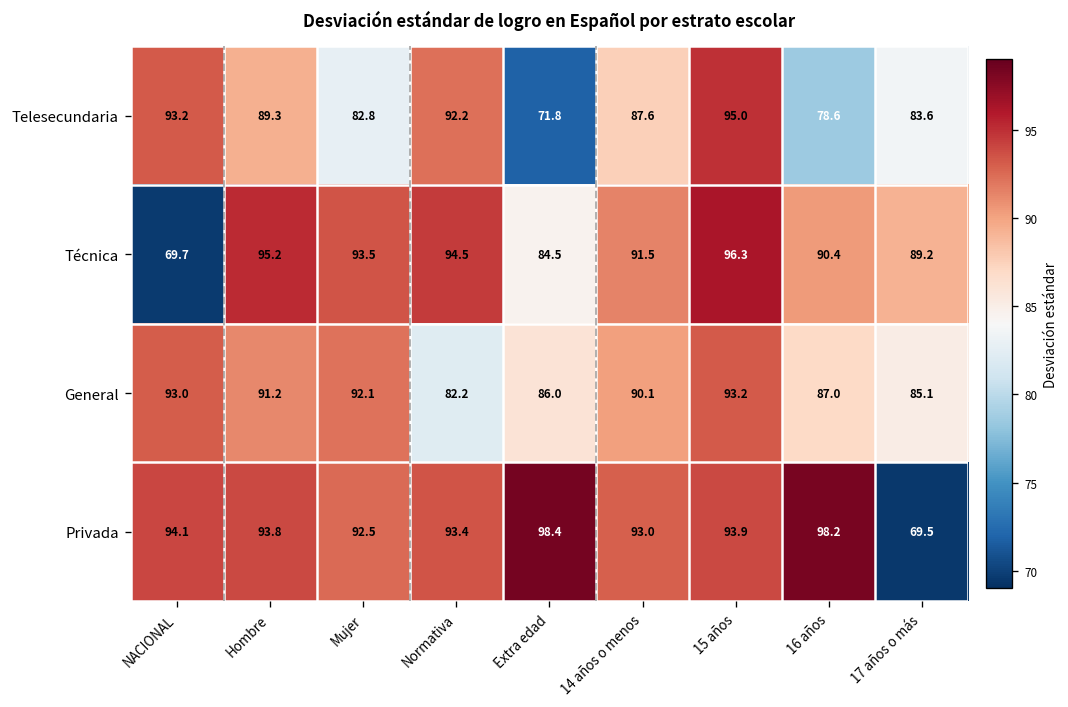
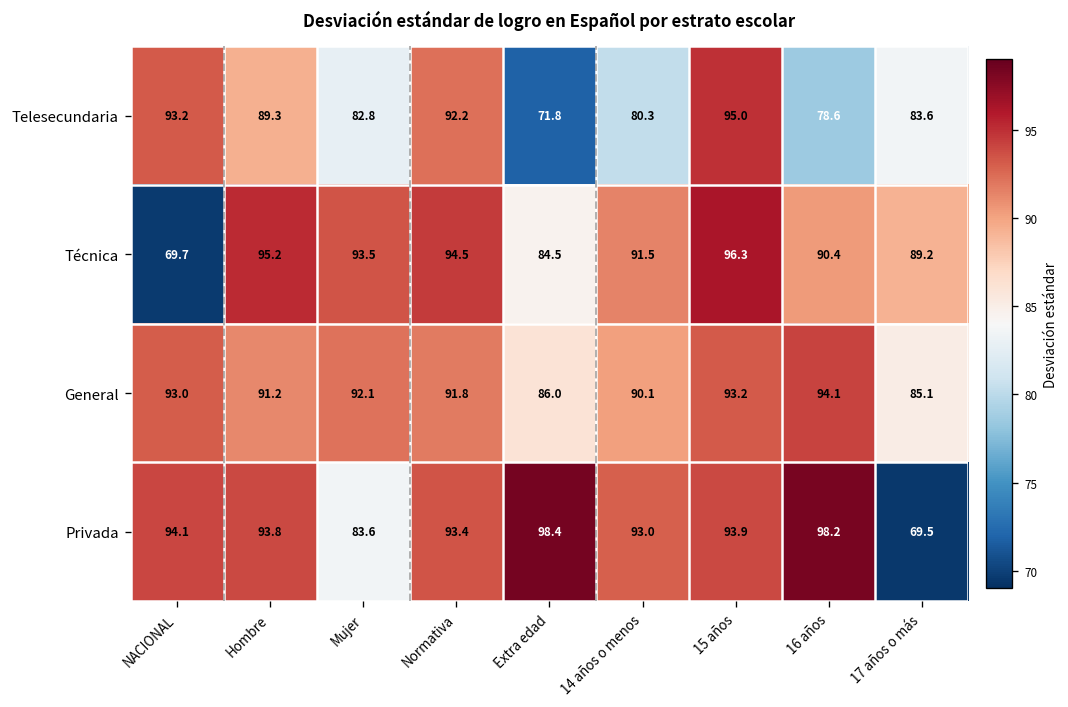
  {
    "Telesecundaria": {
      "NACIONAL": 93.2,
      "Hombre": 89.3,
      "Mujer": 82.8,
      "Normativa": 92.2,
      "Extra edad": 71.8,
-     "14 años o menos": 87.6,
+     "14 años o menos": 80.3,
      "15 años": 95.0,
      "16 años": 78.6,
      "17 años o más": 83.6
    },
    "Técnica": {
      "NACIONAL": 69.7,
      "Hombre": 95.2,
      "Mujer": 93.5,
      "Normativa": 94.5,
      "Extra edad": 84.5,
      "14 años o menos": 91.5,
      "15 años": 96.3,
      "16 años": 90.4,
      "17 años o más": 89.2
    },
    "General": {
      "NACIONAL": 93.0,
      "Hombre": 91.2,
      "Mujer": 92.1,
-     "Normativa": 82.2,
+     "Normativa": 91.8,
      "Extra edad": 86.0,
      "14 años o menos": 90.1,
      "15 años": 93.2,
-     "16 años": 87.0,
+     "16 años": 94.1,
      "17 años o más": 85.1
    },
    "Privada": {
      "NACIONAL": 94.1,
      "Hombre": 93.8,
-     "Mujer": 92.5,
+     "Mujer": 83.6,
      "Normativa": 93.4,
      "Extra edad": 98.4,
      "14 años o menos": 93.0,
      "15 años": 93.9,
      "16 años": 98.2,
      "17 años o más": 69.5
    }
  }
